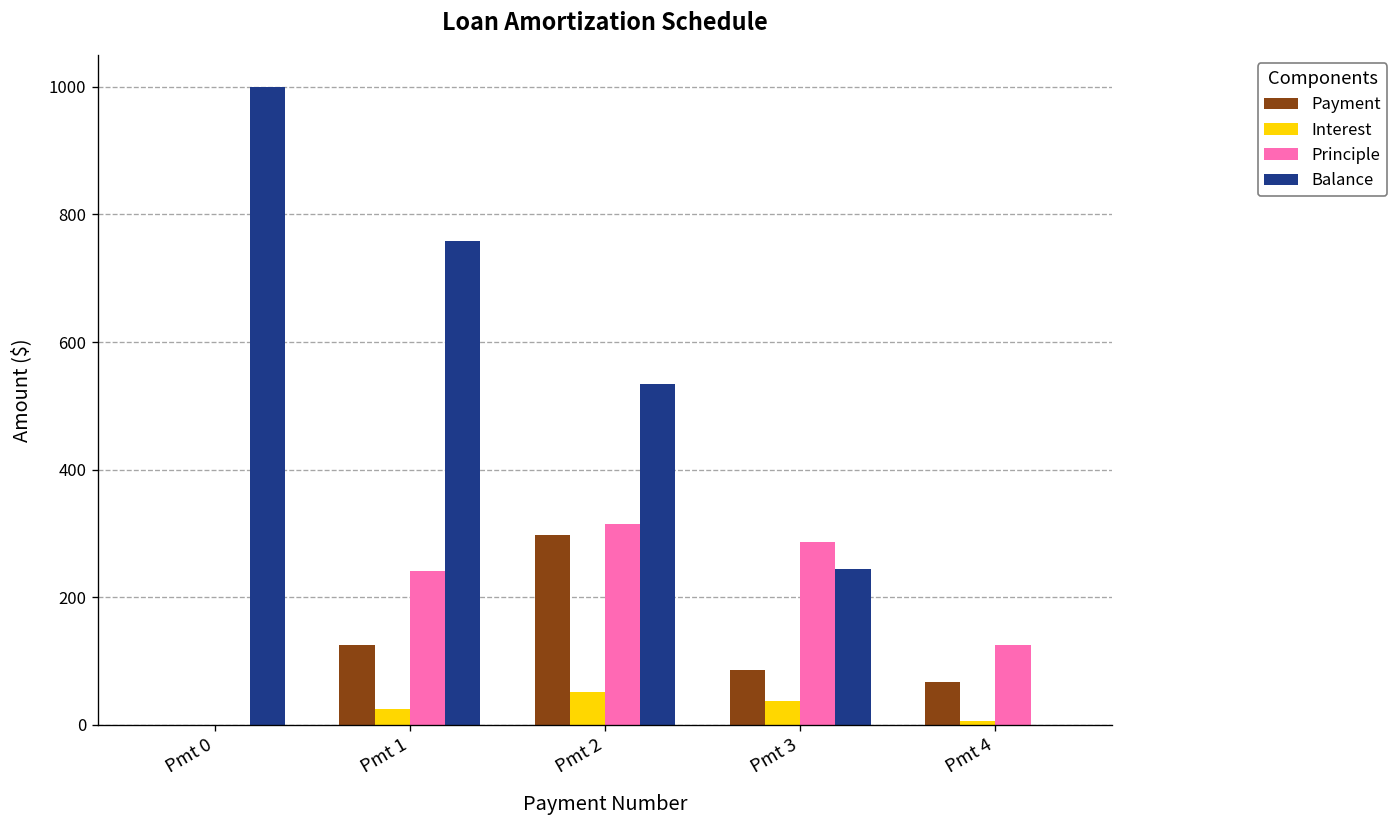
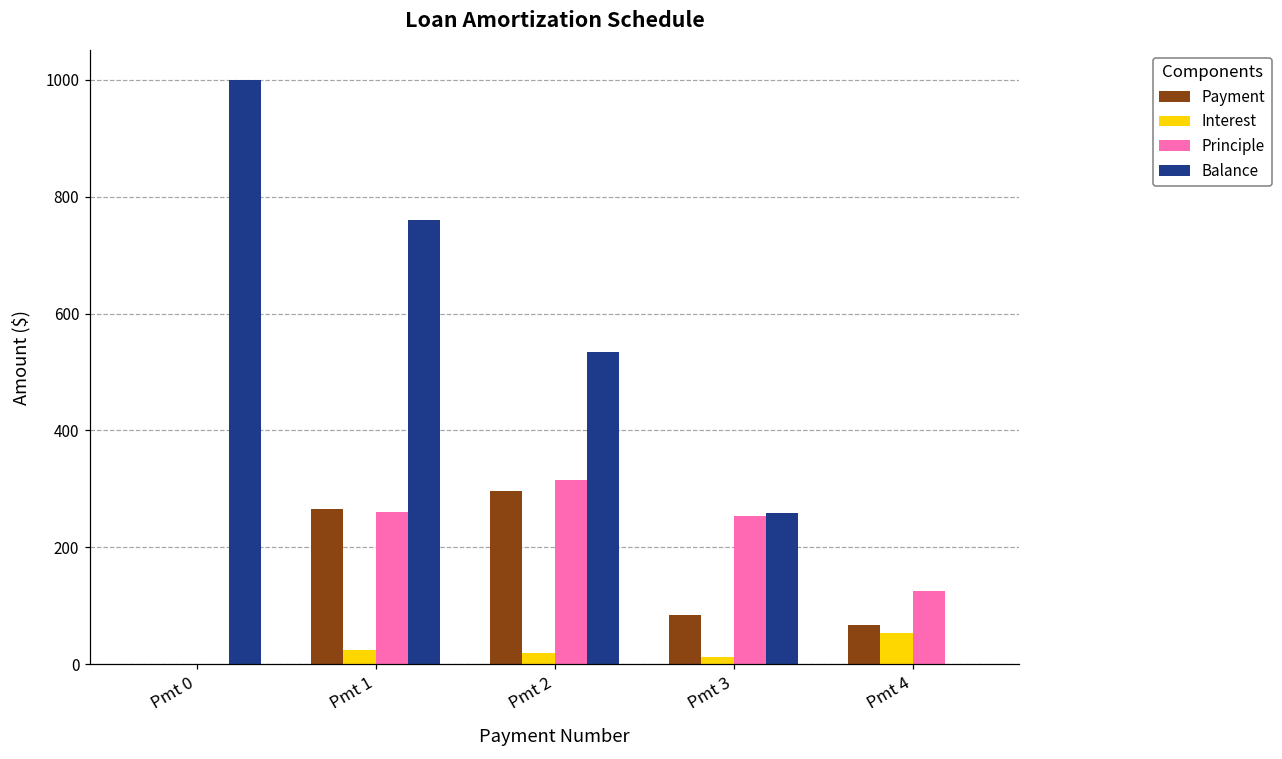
  {
    "Payment": {
      "Pmt 0": 0,
-     "Pmt 1": 130,
+     "Pmt 1": 270,
      "Pmt 2": 300,
      "Pmt 3": 90,
      "Pmt 4": 70
    },
    "Interest": {
      "Pmt 0": 0,
      "Pmt 1": 30,
-     "Pmt 2": 50,
-     "Pmt 3": 40,
-     "Pmt 4": 10
+     "Pmt 2": 20,
+     "Pmt 3": 10,
+     "Pmt 4": 50
    },
    "Principle": {
      "Pmt 0": 0,
-     "Pmt 1": 240,
+     "Pmt 1": 260,
      "Pmt 2": 320,
-     "Pmt 3": 290,
+     "Pmt 3": 250,
      "Pmt 4": 130
    },
    "Balance": {
      "Pmt 0": 1000,
      "Pmt 1": 760,
      "Pmt 2": 530,
-     "Pmt 3": 240,
+     "Pmt 3": 260,
      "Pmt 4": 0
    }
  }
